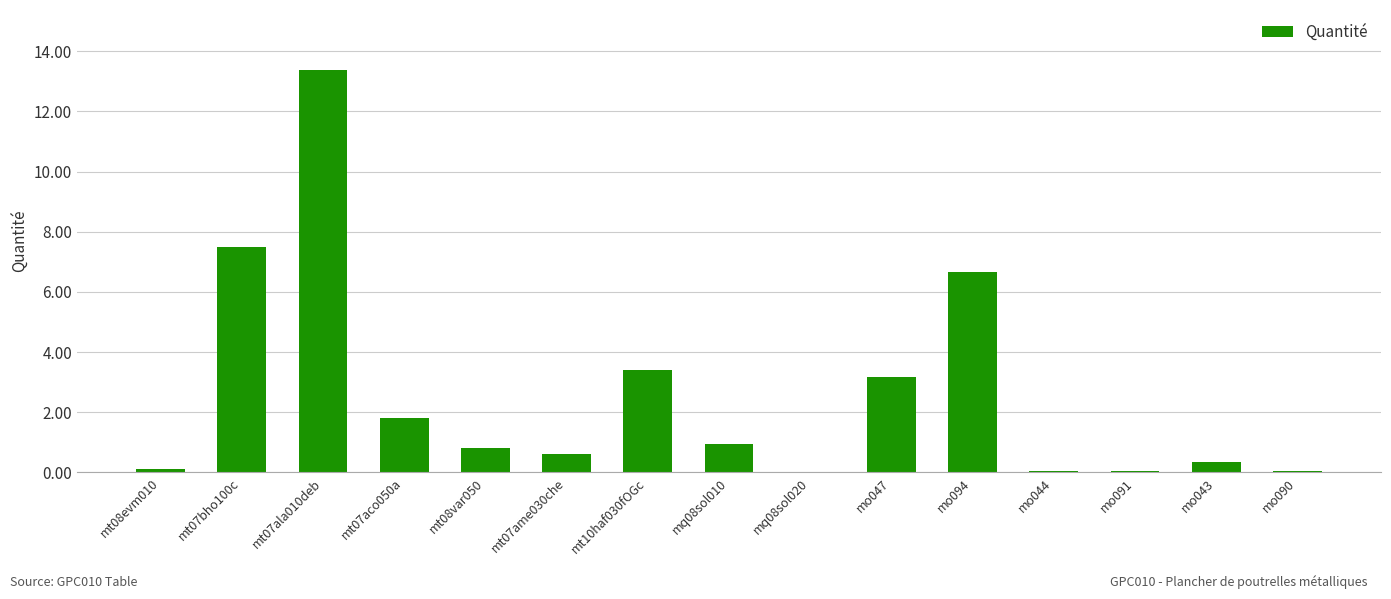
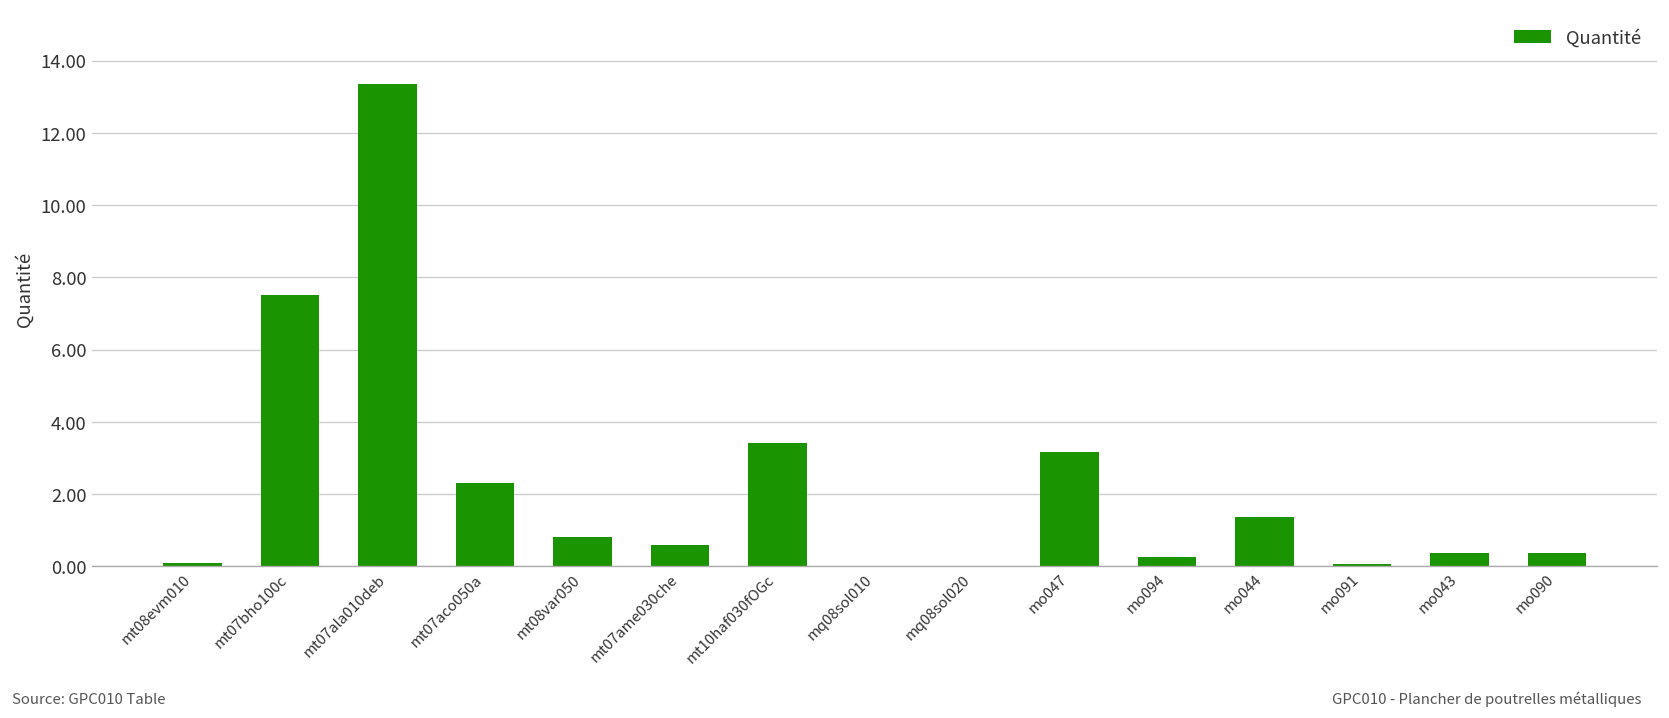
  {
    "mt08evm010": 0.1,
    "mt07bho100c": 7.5,
    "mt07ala010deb": 13.4,
-   "mt07aco050a": 1.8,
+   "mt07aco050a": 2.3,
    "mt08var050": 0.8,
    "mt07ame030che": 0.6,
    "mt10haf030fOGc": 3.4,
-   "mq08sol010": 1.0,
+   "mq08sol010": 0.0,
    "mo047": 3.2,
-   "mo094": 6.7,
-   "mo044": 0.1,
+   "mo094": 0.3,
+   "mo044": 1.4,
    "mo043": 0.4,
-   "mo090": 0.0
+   "mo090": 0.4
  }
